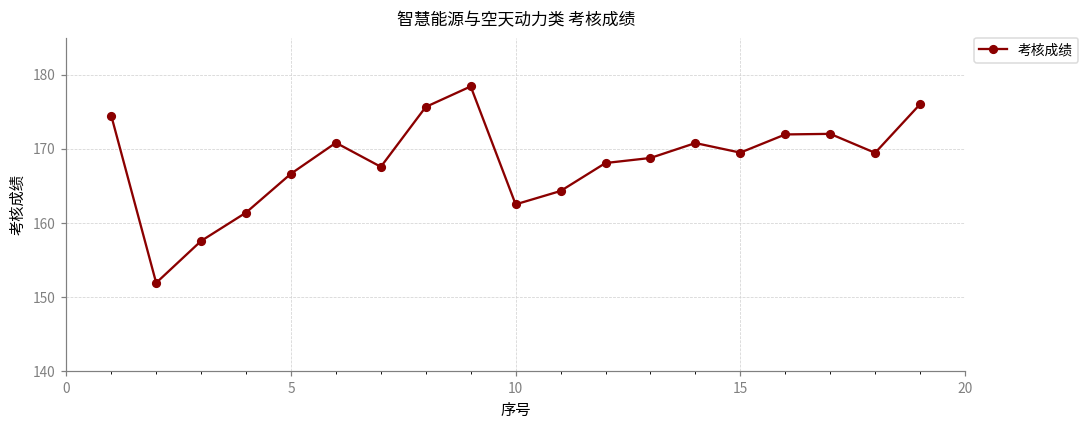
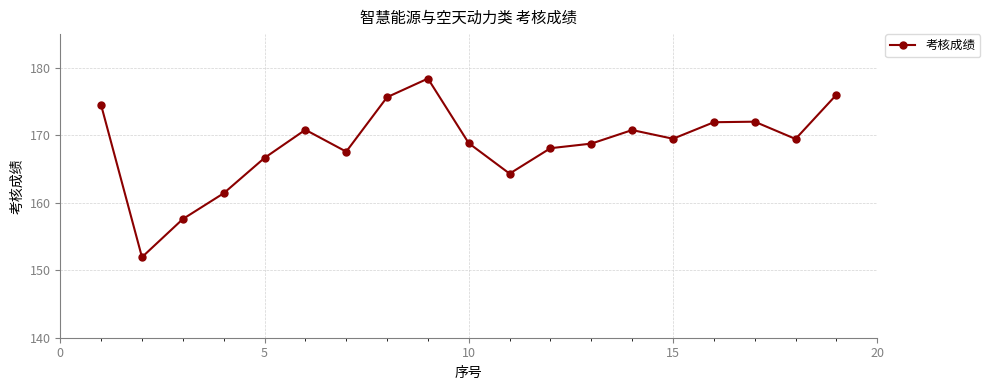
  {
    "5": 167,
-   "10": 163,
+   "10": 169,
    "15": 169
  }
